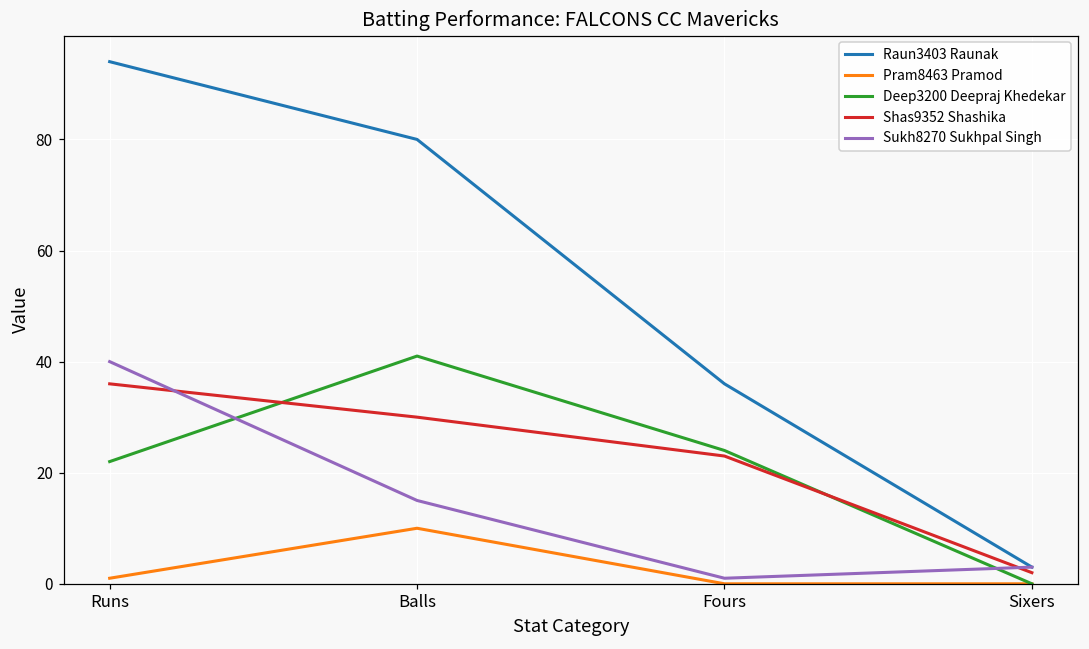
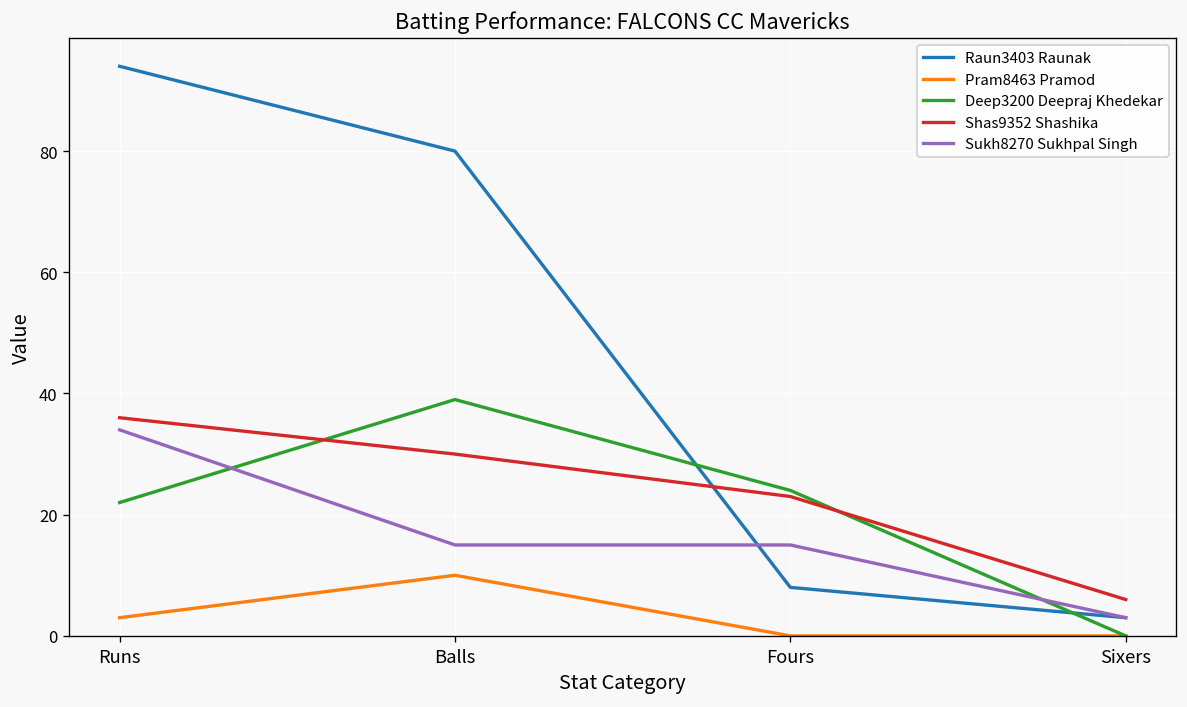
  {
    "Raun3403 Raunak": {
      "Runs": 94,
      "Balls": 80,
-     "Fours": 36
+     "Fours": 8
    },
    "Pram8463 Pramod": {
-     "Runs": 1,
+     "Runs": 3,
      "Balls": 10,
      "Fours": 0
    },
    "Deep3200 Deepraj Khedekar": {
      "Runs": 22,
-     "Balls": 41,
+     "Balls": 39,
      "Fours": 24
    },
    "Shas9352 Shashika": {
      "Runs": 36,
      "Balls": 30,
      "Fours": 23,
-     "Sixers": 2
+     "Sixers": 6
    },
    "Sukh8270 Sukhpal Singh": {
-     "Runs": 40,
+     "Runs": 34,
      "Balls": 15,
-     "Fours": 1
+     "Fours": 15
    }
  }
